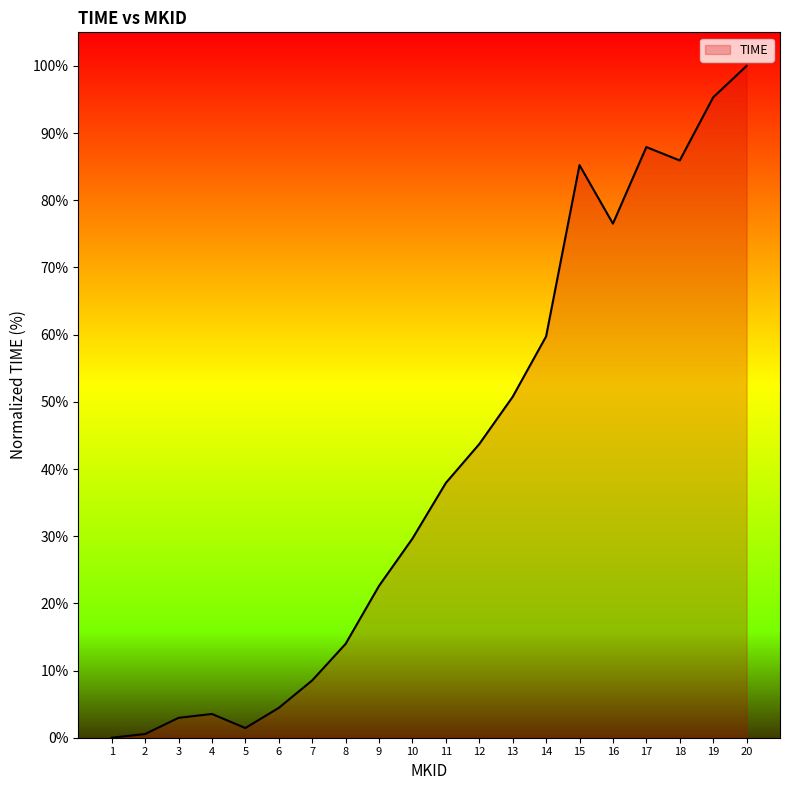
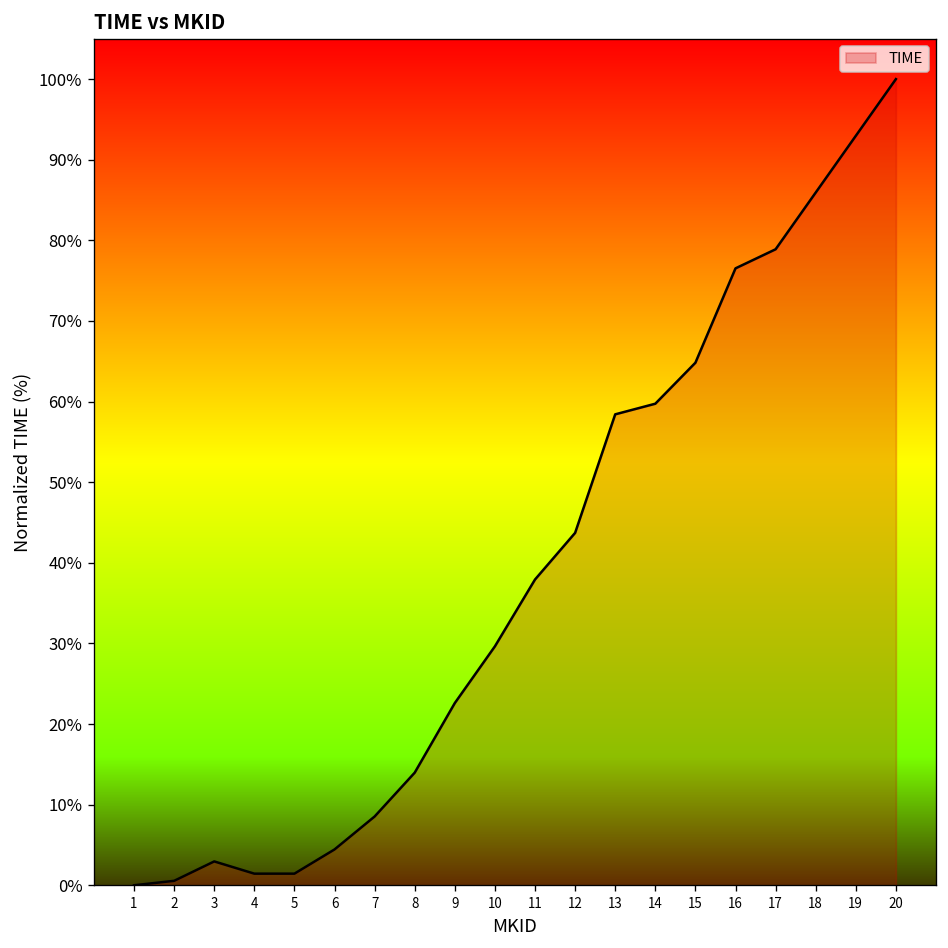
  {
    "1": "0%",
    "2": "1%",
    "3": "3%",
-   "4": "4%",
+   "4": "1%",
    "5": "1%",
    "6": "4%",
    "7": "9%",
    "8": "14%",
    "9": "23%",
    "10": "30%",
    "11": "38%",
    "12": "44%",
-   "13": "51%",
+   "13": "58%",
    "14": "60%",
-   "15": "85%",
+   "15": "65%",
    "16": "77%",
-   "17": "88%",
+   "17": "79%",
    "18": "86%",
-   "19": "95%",
+   "19": "93%",
    "20": "100%"
  }
